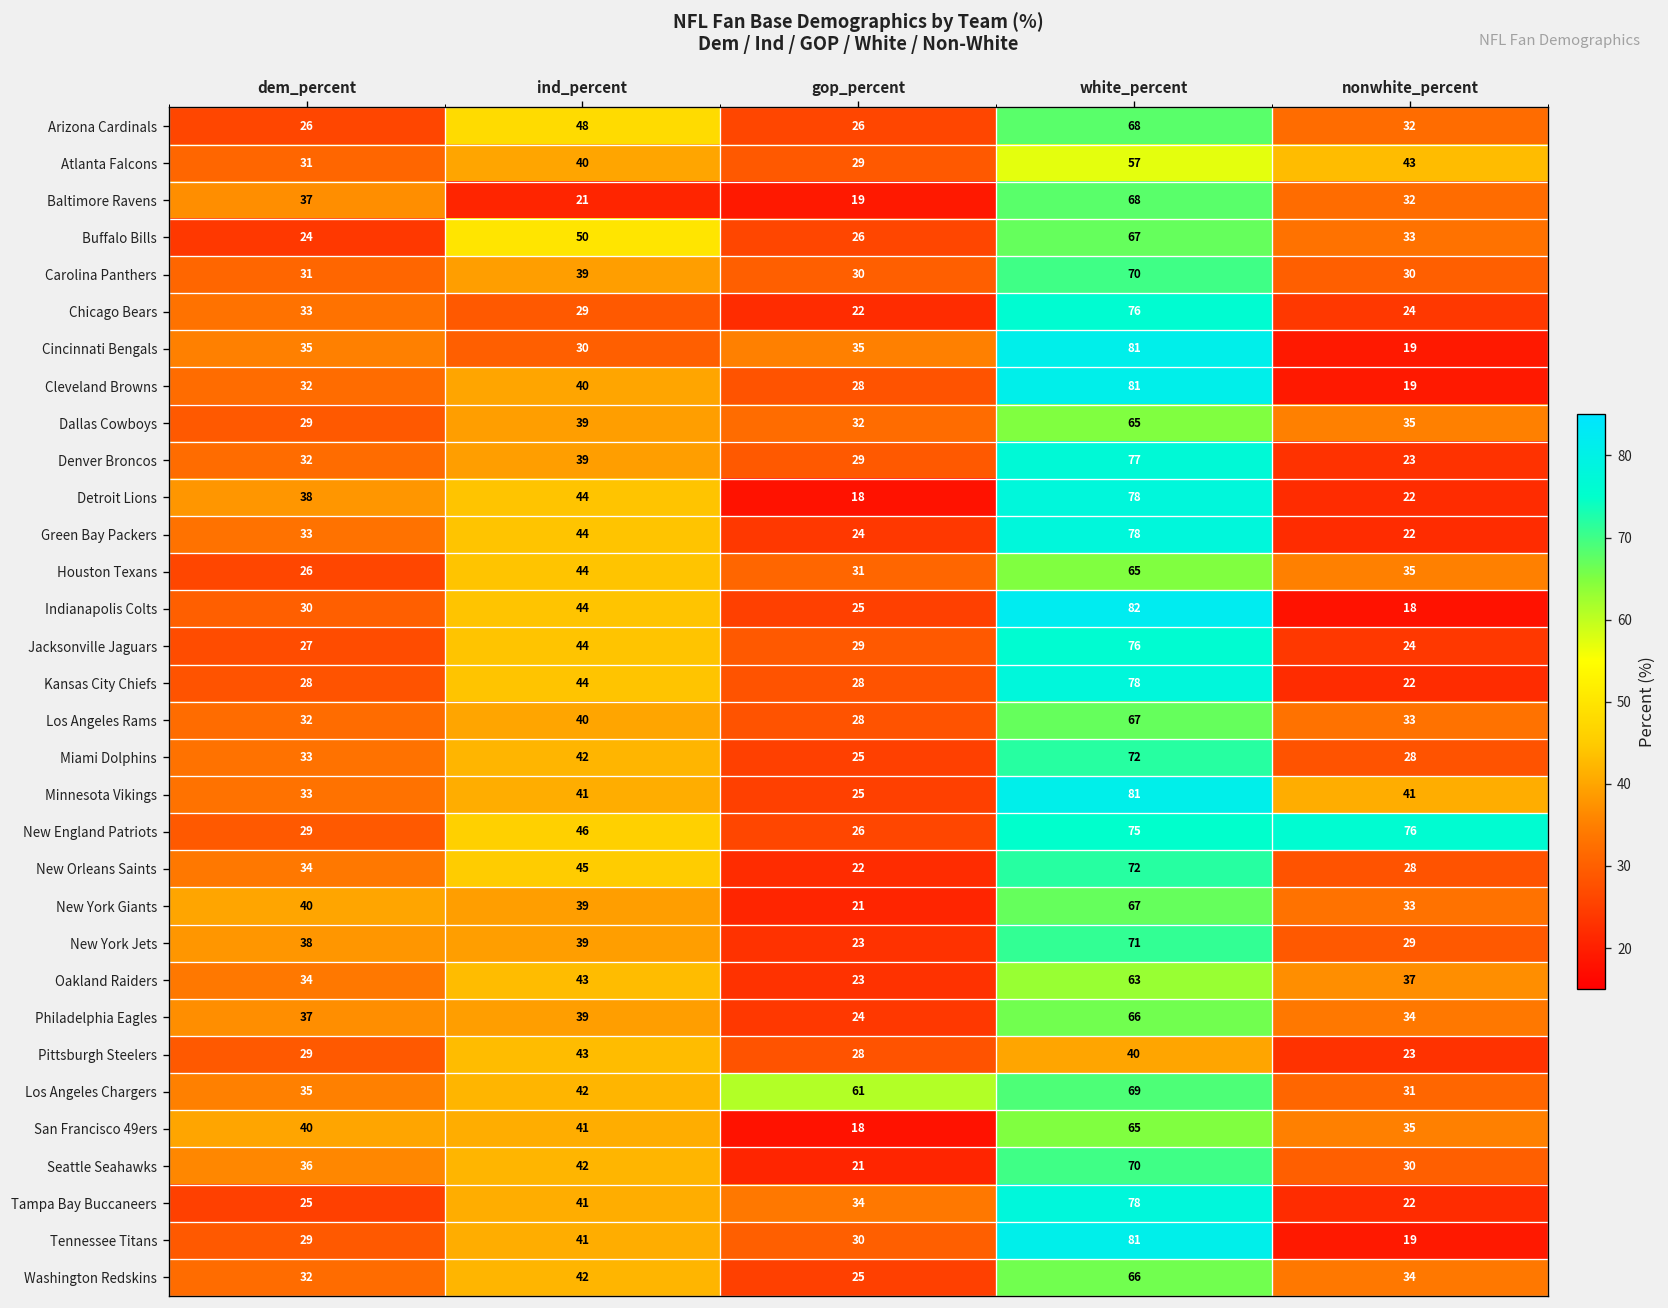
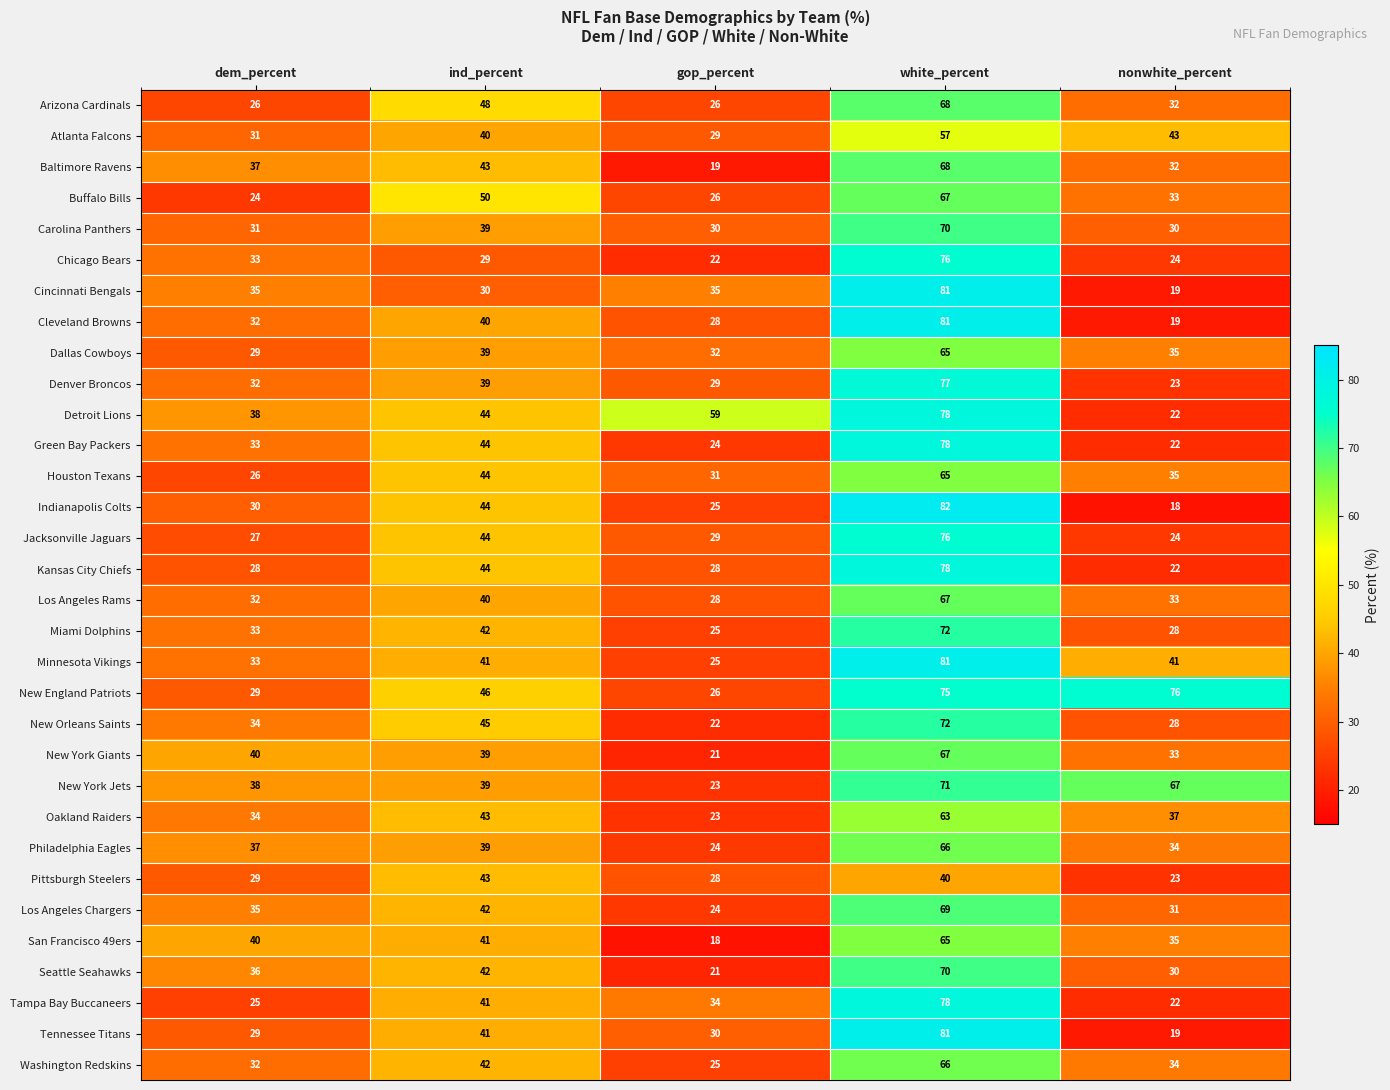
  {
    "Arizona Cardinals": {
      "dem_percent": 26,
      "ind_percent": 48,
      "gop_percent": 26,
      "white_percent": 68,
      "nonwhite_percent": 32
    },
    "Atlanta Falcons": {
      "dem_percent": 31,
      "ind_percent": 40,
      "gop_percent": 29,
      "white_percent": 57,
      "nonwhite_percent": 43
    },
    "Baltimore Ravens": {
      "dem_percent": 37,
-     "ind_percent": 21,
+     "ind_percent": 43,
      "gop_percent": 19,
      "white_percent": 68,
      "nonwhite_percent": 32
    },
    "Buffalo Bills": {
      "dem_percent": 24,
      "ind_percent": 50,
      "gop_percent": 26,
      "white_percent": 67,
      "nonwhite_percent": 33
    },
    "Carolina Panthers": {
      "dem_percent": 31,
      "ind_percent": 39,
      "gop_percent": 30,
      "white_percent": 70,
      "nonwhite_percent": 30
    },
    "Chicago Bears": {
      "dem_percent": 33,
      "ind_percent": 29,
      "gop_percent": 22,
      "white_percent": 76,
      "nonwhite_percent": 24
    },
    "Cincinnati Bengals": {
      "dem_percent": 35,
      "ind_percent": 30,
      "gop_percent": 35,
      "white_percent": 81,
      "nonwhite_percent": 19
    },
    "Cleveland Browns": {
      "dem_percent": 32,
      "ind_percent": 40,
      "gop_percent": 28,
      "white_percent": 81,
      "nonwhite_percent": 19
    },
    "Dallas Cowboys": {
      "dem_percent": 29,
      "ind_percent": 39,
      "gop_percent": 32,
      "white_percent": 65,
      "nonwhite_percent": 35
    },
    "Denver Broncos": {
      "dem_percent": 32,
      "ind_percent": 39,
      "gop_percent": 29,
      "white_percent": 77,
      "nonwhite_percent": 23
    },
    "Detroit Lions": {
      "dem_percent": 38,
      "ind_percent": 44,
-     "gop_percent": 18,
+     "gop_percent": 59,
      "white_percent": 78,
      "nonwhite_percent": 22
    },
    "Green Bay Packers": {
      "dem_percent": 33,
      "ind_percent": 44,
      "gop_percent": 24,
      "white_percent": 78,
      "nonwhite_percent": 22
    },
    "Houston Texans": {
      "dem_percent": 26,
      "ind_percent": 44,
      "gop_percent": 31,
      "white_percent": 65,
      "nonwhite_percent": 35
    },
    "Indianapolis Colts": {
      "dem_percent": 30,
      "ind_percent": 44,
      "gop_percent": 25,
      "white_percent": 82,
      "nonwhite_percent": 18
    },
    "Jacksonville Jaguars": {
      "dem_percent": 27,
      "ind_percent": 44,
      "gop_percent": 29,
      "white_percent": 76,
      "nonwhite_percent": 24
    },
    "Kansas City Chiefs": {
      "dem_percent": 28,
      "ind_percent": 44,
      "gop_percent": 28,
      "white_percent": 78,
      "nonwhite_percent": 22
    },
    "Los Angeles Rams": {
      "dem_percent": 32,
      "ind_percent": 40,
      "gop_percent": 28,
      "white_percent": 67,
      "nonwhite_percent": 33
    },
    "Miami Dolphins": {
      "dem_percent": 33,
      "ind_percent": 42,
      "gop_percent": 25,
      "white_percent": 72,
      "nonwhite_percent": 28
    },
    "Minnesota Vikings": {
      "dem_percent": 33,
      "ind_percent": 41,
      "gop_percent": 25,
      "white_percent": 81,
      "nonwhite_percent": 41
    },
    "New England Patriots": {
      "dem_percent": 29,
      "ind_percent": 46,
      "gop_percent": 26,
      "white_percent": 75,
      "nonwhite_percent": 76
    },
    "New Orleans Saints": {
      "dem_percent": 34,
      "ind_percent": 45,
      "gop_percent": 22,
      "white_percent": 72,
      "nonwhite_percent": 28
    },
    "New York Giants": {
      "dem_percent": 40,
      "ind_percent": 39,
      "gop_percent": 21,
      "white_percent": 67,
      "nonwhite_percent": 33
    },
    "New York Jets": {
      "dem_percent": 38,
      "ind_percent": 39,
      "gop_percent": 23,
      "white_percent": 71,
-     "nonwhite_percent": 29
+     "nonwhite_percent": 67
    },
    "Oakland Raiders": {
      "dem_percent": 34,
      "ind_percent": 43,
      "gop_percent": 23,
      "white_percent": 63,
      "nonwhite_percent": 37
    },
    "Philadelphia Eagles": {
      "dem_percent": 37,
      "ind_percent": 39,
      "gop_percent": 24,
      "white_percent": 66,
      "nonwhite_percent": 34
    },
    "Pittsburgh Steelers": {
      "dem_percent": 29,
      "ind_percent": 43,
      "gop_percent": 28,
      "white_percent": 40,
      "nonwhite_percent": 23
    },
    "Los Angeles Chargers": {
      "dem_percent": 35,
      "ind_percent": 42,
-     "gop_percent": 61,
+     "gop_percent": 24,
      "white_percent": 69,
      "nonwhite_percent": 31
    },
    "San Francisco 49ers": {
      "dem_percent": 40,
      "ind_percent": 41,
      "gop_percent": 18,
      "white_percent": 65,
      "nonwhite_percent": 35
    },
    "Seattle Seahawks": {
      "dem_percent": 36,
      "ind_percent": 42,
      "gop_percent": 21,
      "white_percent": 70,
      "nonwhite_percent": 30
    },
    "Tampa Bay Buccaneers": {
      "dem_percent": 25,
      "ind_percent": 41,
      "gop_percent": 34,
      "white_percent": 78,
      "nonwhite_percent": 22
    },
    "Tennessee Titans": {
      "dem_percent": 29,
      "ind_percent": 41,
      "gop_percent": 30,
      "white_percent": 81,
      "nonwhite_percent": 19
    },
    "Washington Redskins": {
      "dem_percent": 32,
      "ind_percent": 42,
      "gop_percent": 25,
      "white_percent": 66,
      "nonwhite_percent": 34
    }
  }
